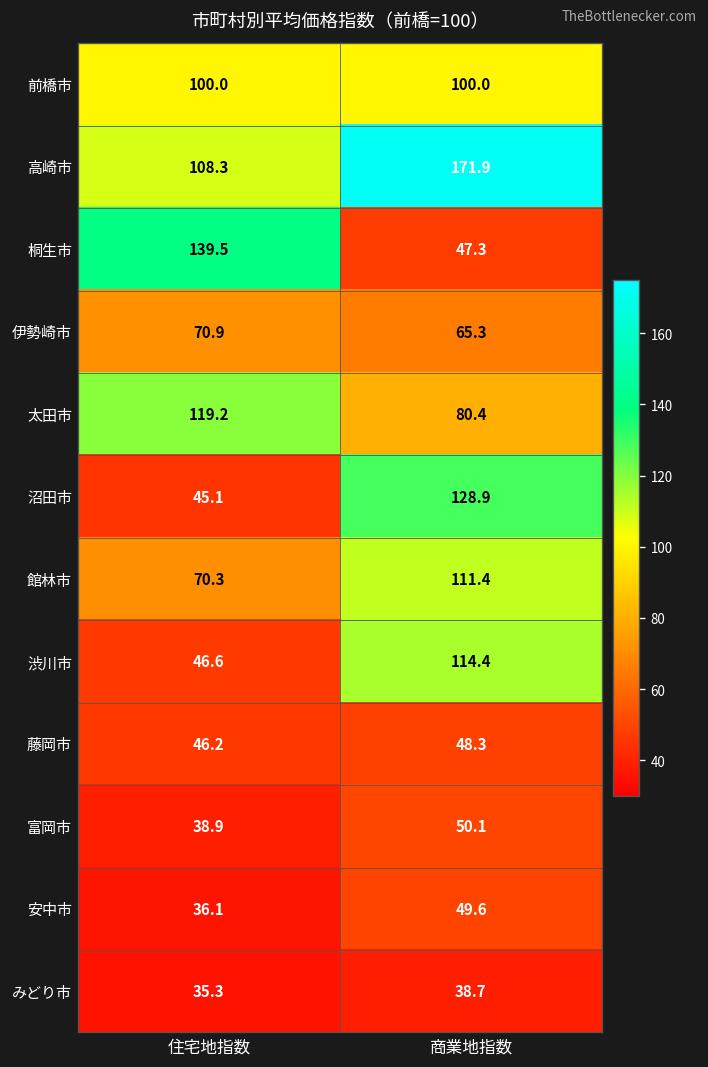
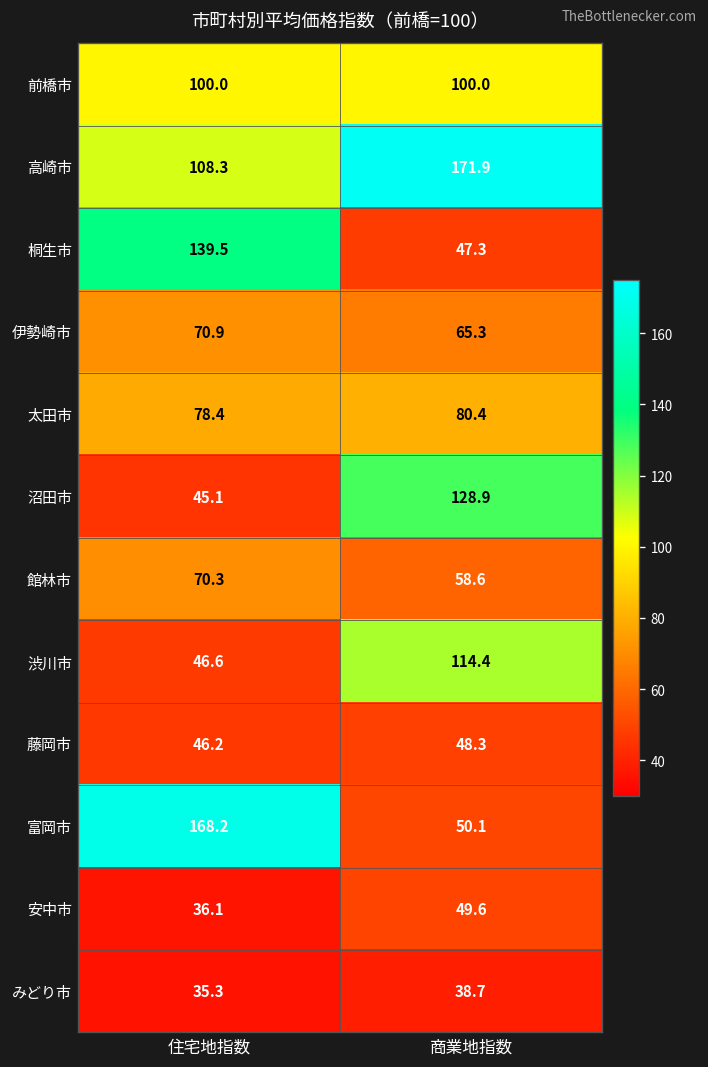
  {
    "前橋市": {
      "住宅地指数": 100.0,
      "商業地指数": 100.0
    },
    "高崎市": {
      "住宅地指数": 108.3,
      "商業地指数": 171.9
    },
    "桐生市": {
      "住宅地指数": 139.5,
      "商業地指数": 47.3
    },
    "伊勢崎市": {
      "住宅地指数": 70.9,
      "商業地指数": 65.3
    },
    "太田市": {
-     "住宅地指数": 119.2,
+     "住宅地指数": 78.4,
      "商業地指数": 80.4
    },
    "沼田市": {
      "住宅地指数": 45.1,
      "商業地指数": 128.9
    },
    "館林市": {
      "住宅地指数": 70.3,
-     "商業地指数": 111.4
+     "商業地指数": 58.6
    },
    "渋川市": {
      "住宅地指数": 46.6,
      "商業地指数": 114.4
    },
    "藤岡市": {
      "住宅地指数": 46.2,
      "商業地指数": 48.3
    },
    "富岡市": {
-     "住宅地指数": 38.9,
+     "住宅地指数": 168.2,
      "商業地指数": 50.1
    },
    "安中市": {
      "住宅地指数": 36.1,
      "商業地指数": 49.6
    },
    "みどり市": {
      "住宅地指数": 35.3,
      "商業地指数": 38.7
    }
  }
